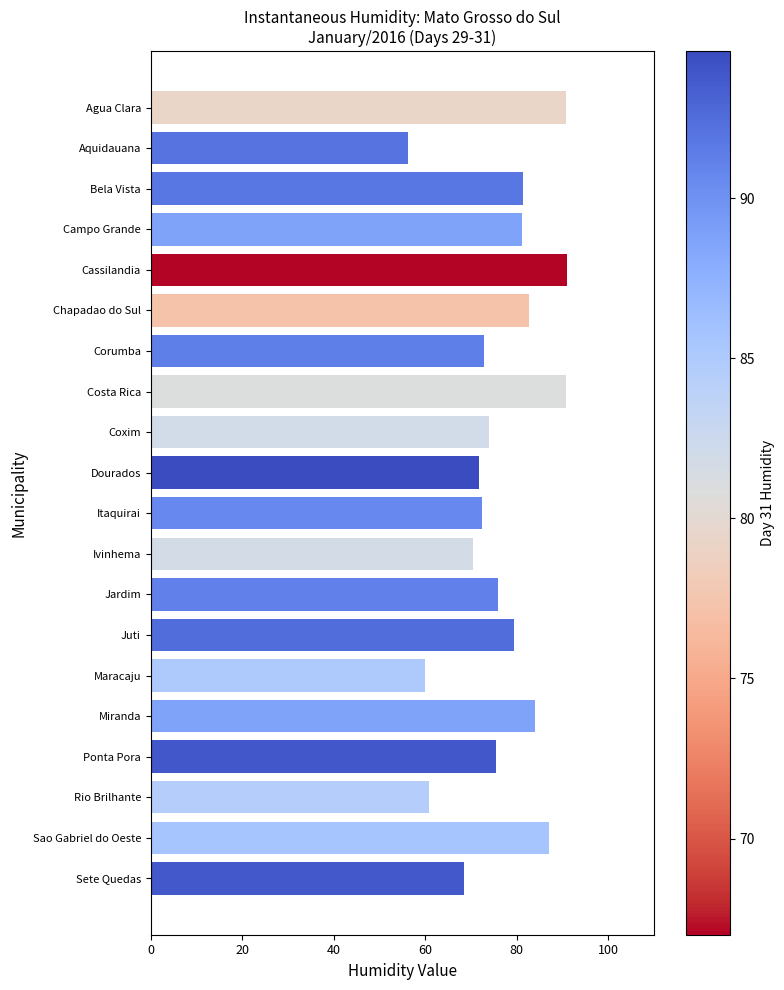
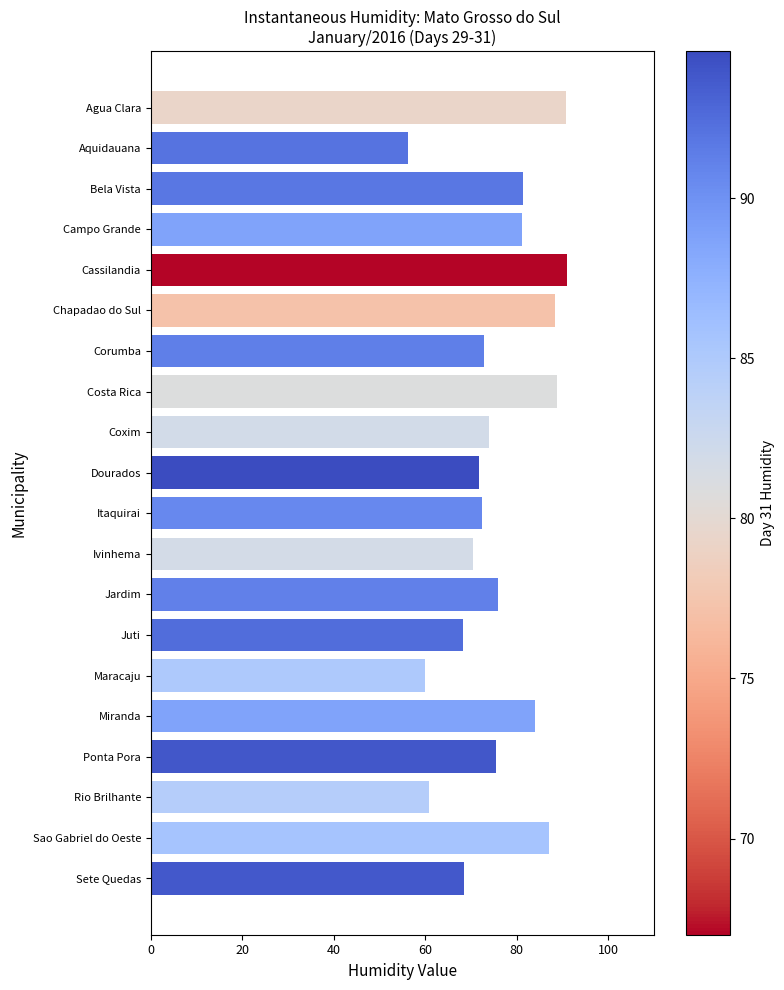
  {
    "Agua Clara": 91,
    "Aquidauana": 56,
    "Bela Vista": 81,
    "Campo Grande": 81,
    "Cassilandia": 91,
-   "Chapadao do Sul": 83,
+   "Chapadao do Sul": 88,
    "Corumba": 73,
-   "Costa Rica": 91,
+   "Costa Rica": 89,
    "Coxim": 74,
    "Dourados": 72,
    "Itaquirai": 72,
    "Ivinhema": 70,
    "Jardim": 76,
-   "Juti": 79,
+   "Juti": 68,
    "Maracaju": 60,
    "Miranda": 84,
    "Ponta Pora": 75,
    "Rio Brilhante": 61,
    "Sao Gabriel do Oeste": 87,
    "Sete Quedas": 68
  }
